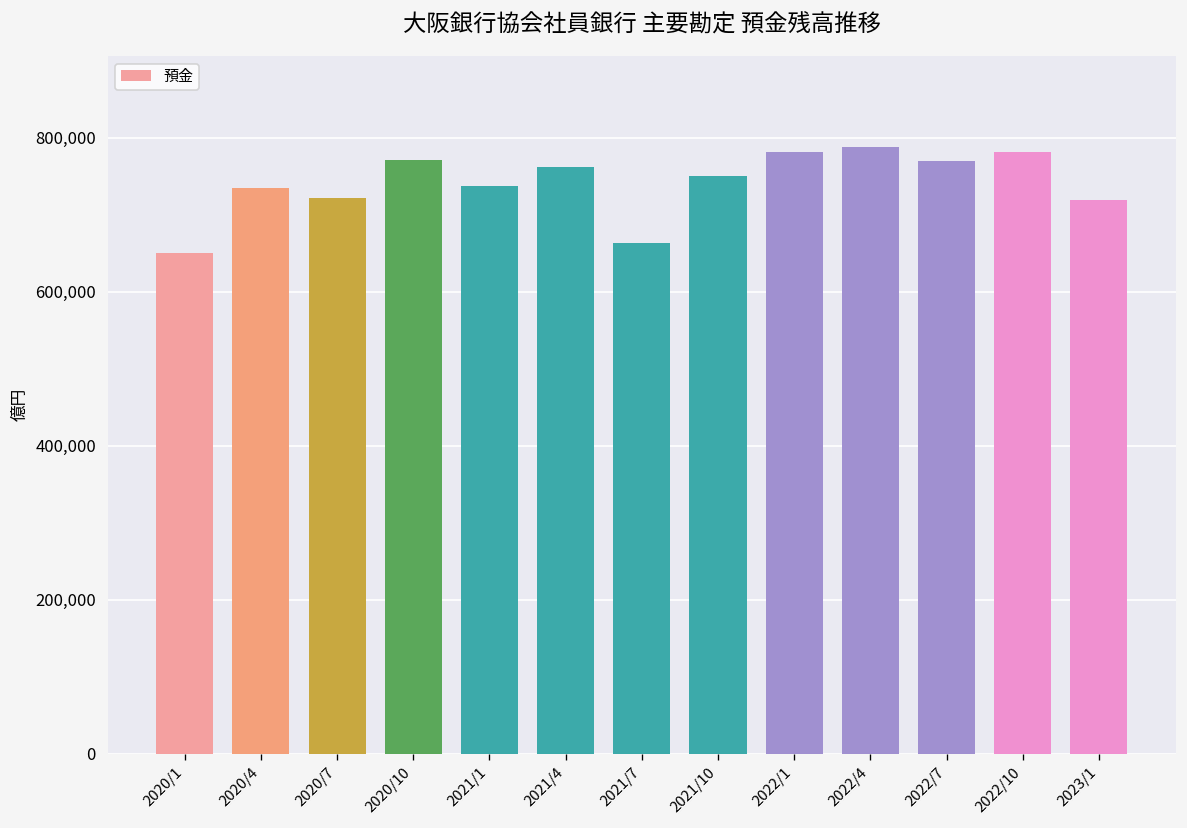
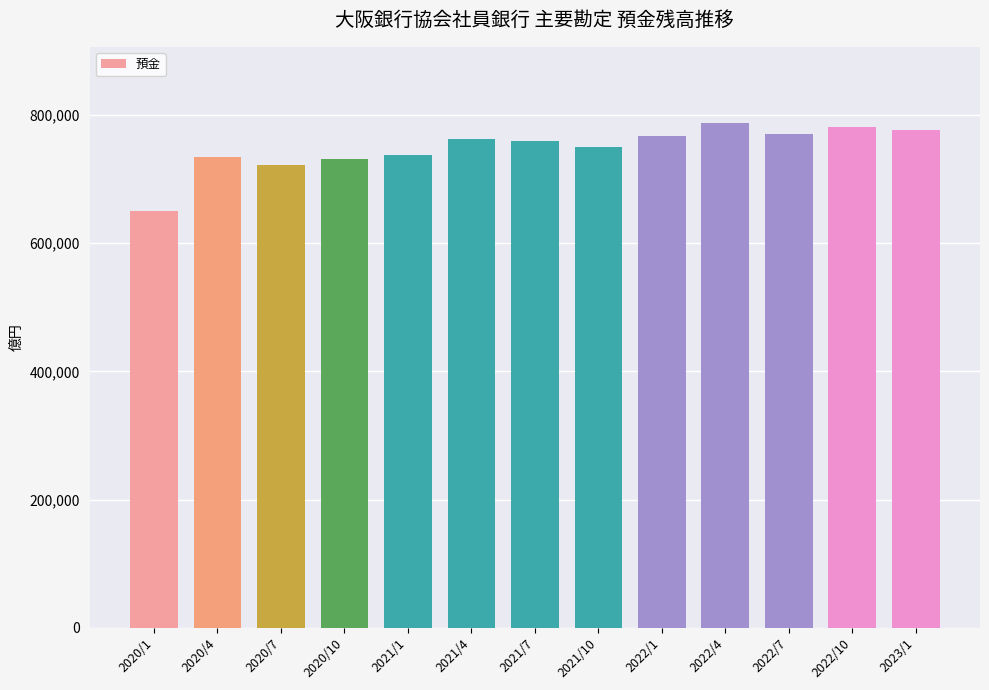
  {
    "2020/1": "650,000",
    "2020/4": "730,000",
    "2020/7": "720,000",
-   "2020/10": "770,000",
+   "2020/10": "730,000",
    "2021/1": "740,000",
    "2021/4": "760,000",
-   "2021/7": "660,000",
+   "2021/7": "760,000",
    "2021/10": "750,000",
-   "2022/1": "780,000",
+   "2022/1": "770,000",
    "2022/4": "790,000",
    "2022/7": "770,000",
    "2022/10": "780,000",
-   "2023/1": "720,000"
+   "2023/1": "780,000"
  }
